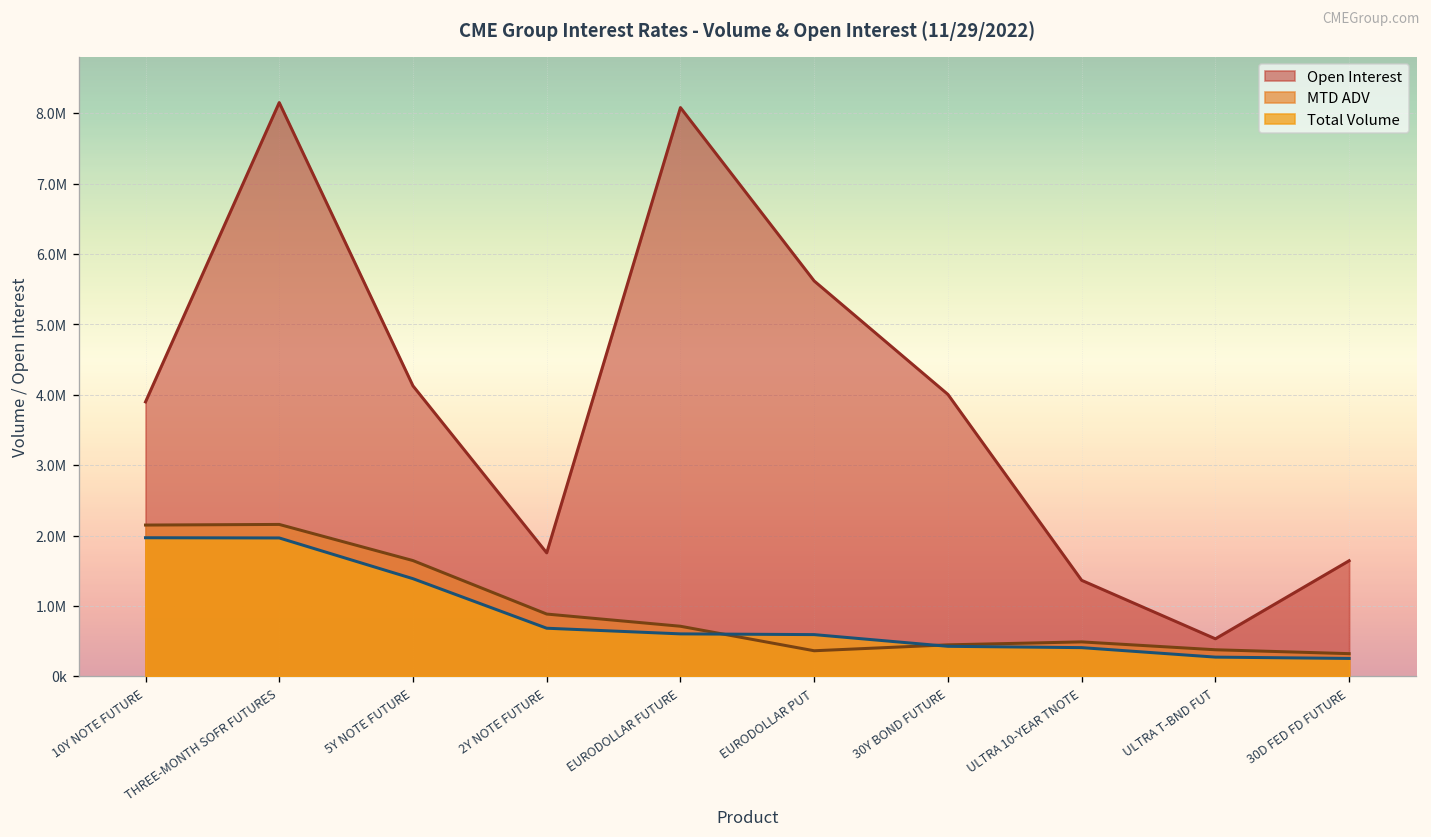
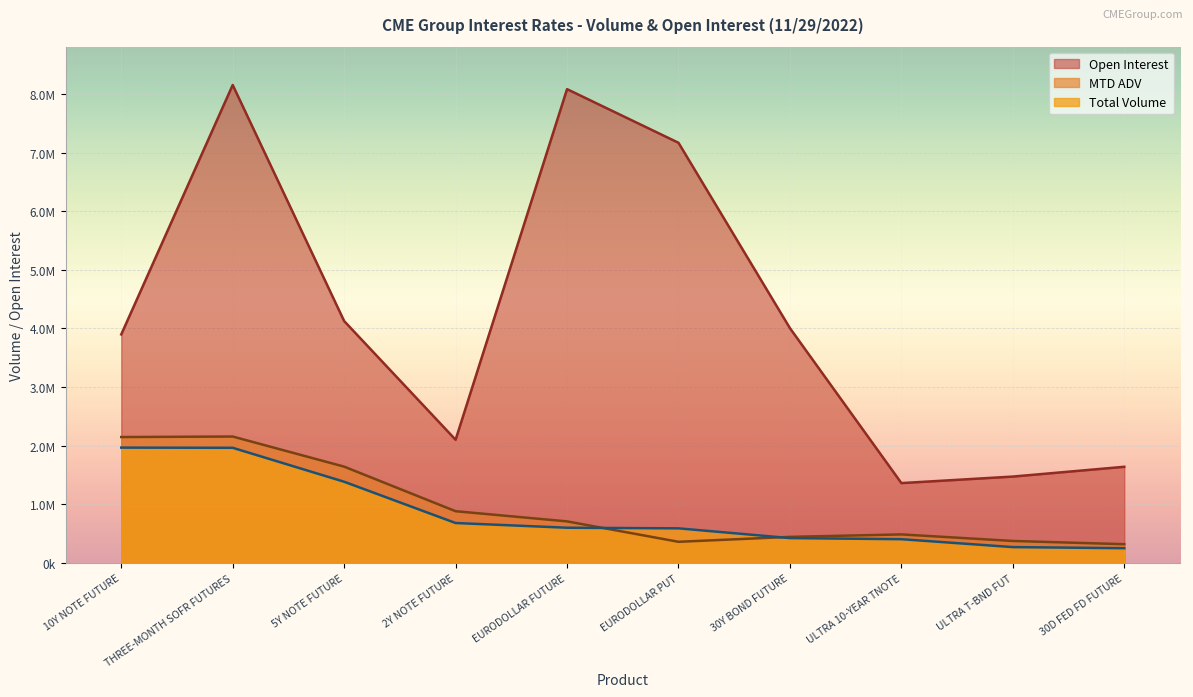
  {
    "Open Interest": {
      "10Y NOTE FUTURE": 3900000,
      "THREE-MONTH SOFR FUTURES": 8200000,
      "5Y NOTE FUTURE": 4100000,
-     "2Y NOTE FUTURE": 1800000,
+     "2Y NOTE FUTURE": 2100000,
      "EURODOLLAR FUTURE": 8100000,
-     "EURODOLLAR PUT": 5600000,
+     "EURODOLLAR PUT": 7200000,
      "30Y BOND FUTURE": 4000000,
      "ULTRA 10-YEAR TNOTE": 1400000,
-     "ULTRA T-BND FUT": 500000,
+     "ULTRA T-BND FUT": 1500000,
      "30D FED FD FUTURE": 1600000
    }
  }
